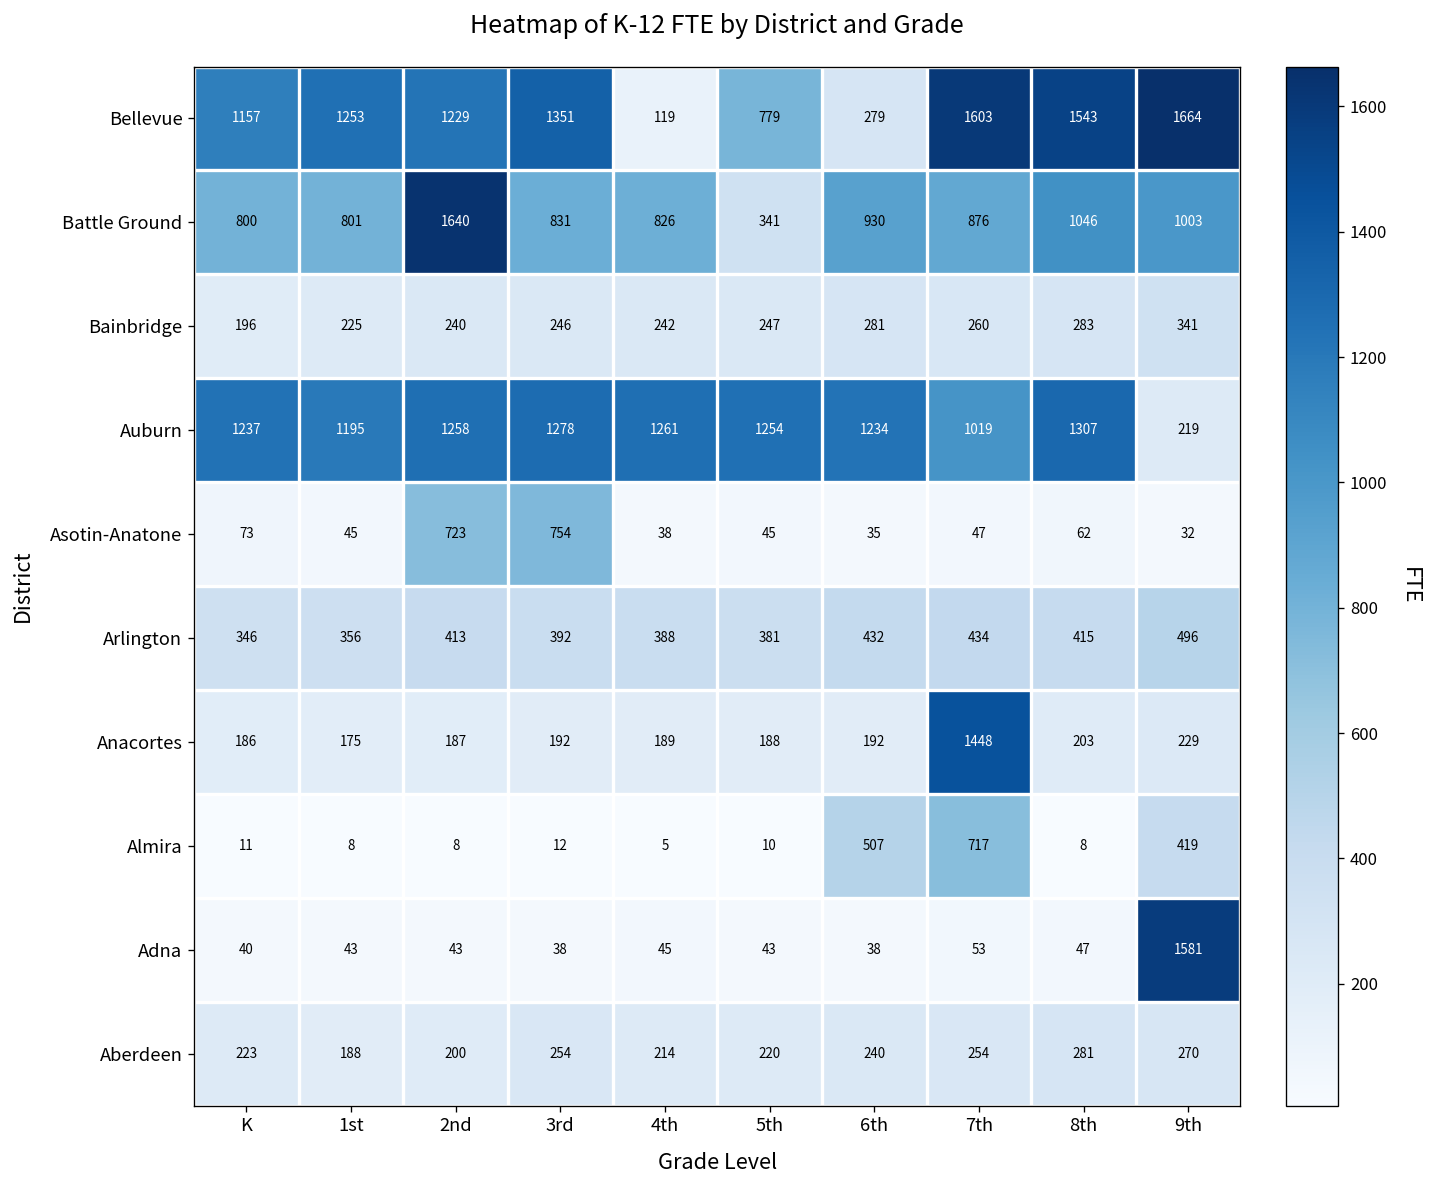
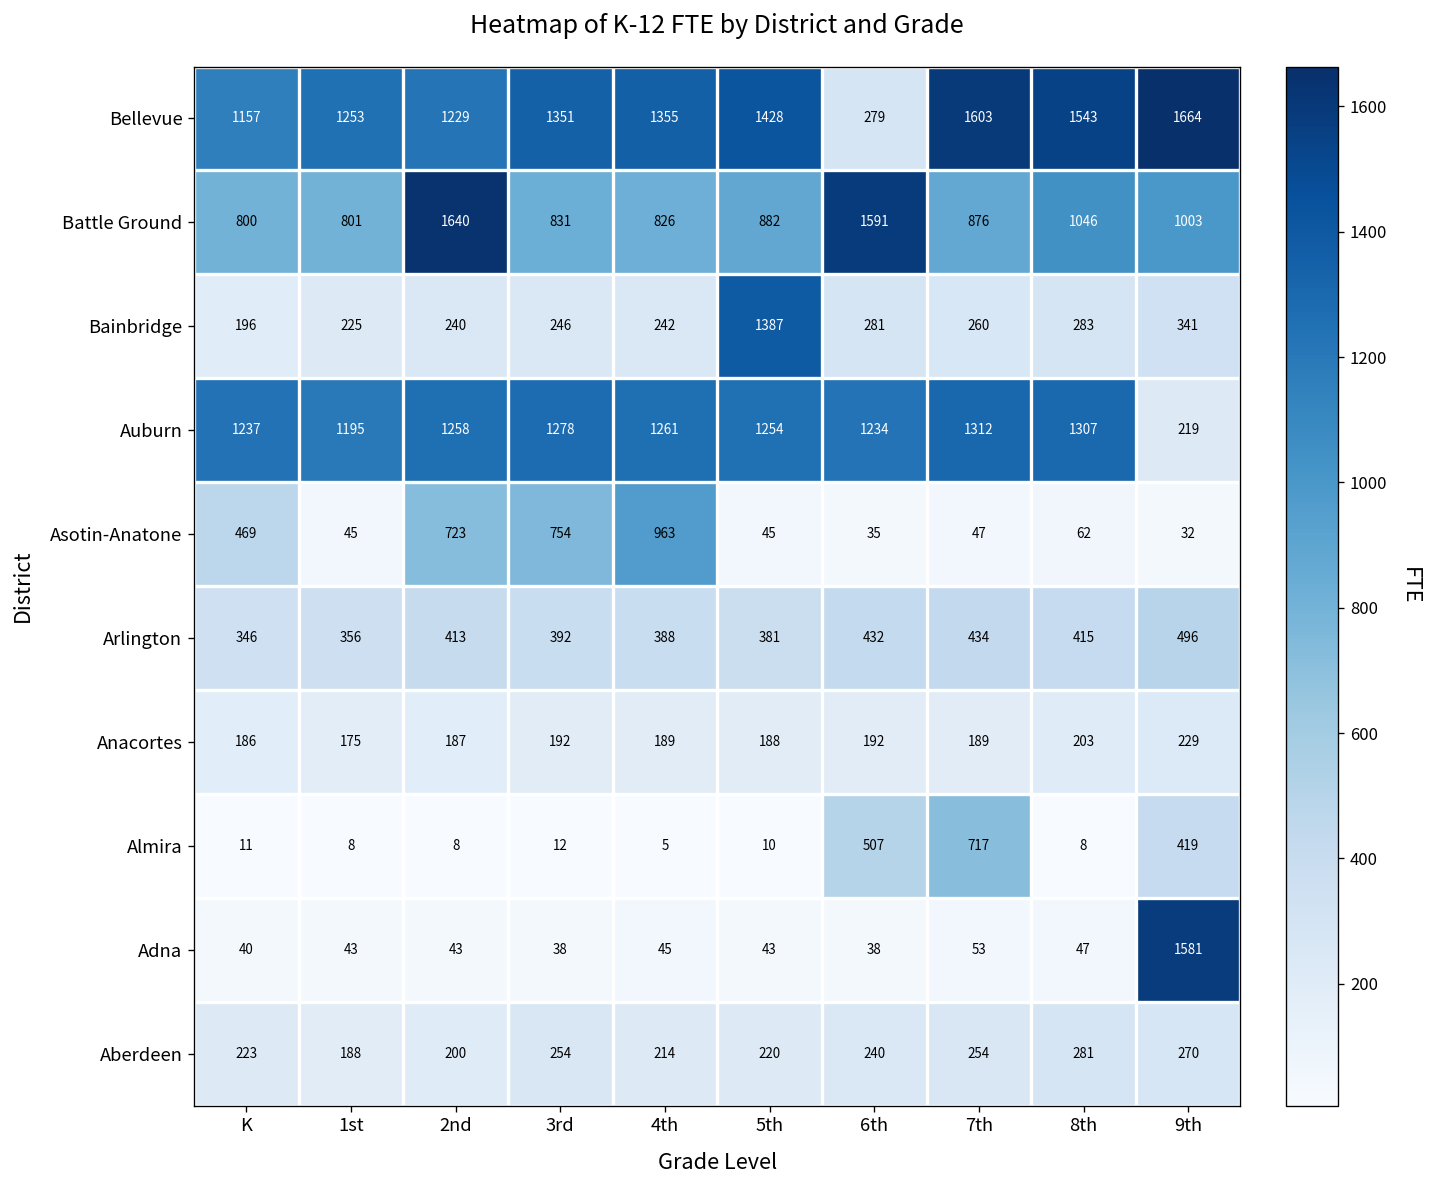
  {
    "Bellevue": {
      "K": 1157,
      "1st": 1253,
      "2nd": 1229,
      "3rd": 1351,
-     "4th": 119,
-     "5th": 779,
+     "4th": 1355,
+     "5th": 1428,
      "6th": 279,
      "7th": 1603,
      "8th": 1543,
      "9th": 1664
    },
    "Battle Ground": {
      "K": 800,
      "1st": 801,
      "2nd": 1640,
      "3rd": 831,
      "4th": 826,
-     "5th": 341,
-     "6th": 930,
+     "5th": 882,
+     "6th": 1591,
      "7th": 876,
      "8th": 1046,
      "9th": 1003
    },
    "Bainbridge": {
      "K": 196,
      "1st": 225,
      "2nd": 240,
      "3rd": 246,
      "4th": 242,
-     "5th": 247,
+     "5th": 1387,
      "6th": 281,
      "7th": 260,
      "8th": 283,
      "9th": 341
    },
    "Auburn": {
      "K": 1237,
      "1st": 1195,
      "2nd": 1258,
      "3rd": 1278,
      "4th": 1261,
      "5th": 1254,
      "6th": 1234,
-     "7th": 1019,
+     "7th": 1312,
      "8th": 1307,
      "9th": 219
    },
    "Asotin-Anatone": {
-     "K": 73,
+     "K": 469,
      "1st": 45,
      "2nd": 723,
      "3rd": 754,
-     "4th": 38,
+     "4th": 963,
      "5th": 45,
      "6th": 35,
      "7th": 47,
      "8th": 62,
      "9th": 32
    },
    "Arlington": {
      "K": 346,
      "1st": 356,
      "2nd": 413,
      "3rd": 392,
      "4th": 388,
      "5th": 381,
      "6th": 432,
      "7th": 434,
      "8th": 415,
      "9th": 496
    },
    "Anacortes": {
      "K": 186,
      "1st": 175,
      "2nd": 187,
      "3rd": 192,
      "4th": 189,
      "5th": 188,
      "6th": 192,
-     "7th": 1448,
+     "7th": 189,
      "8th": 203,
      "9th": 229
    },
    "Almira": {
      "K": 11,
      "1st": 8,
      "2nd": 8,
      "3rd": 12,
      "4th": 5,
      "5th": 10,
      "6th": 507,
      "7th": 717,
      "8th": 8,
      "9th": 419
    },
    "Adna": {
      "K": 40,
      "1st": 43,
      "2nd": 43,
      "3rd": 38,
      "4th": 45,
      "5th": 43,
      "6th": 38,
      "7th": 53,
      "8th": 47,
      "9th": 1581
    },
    "Aberdeen": {
      "K": 223,
      "1st": 188,
      "2nd": 200,
      "3rd": 254,
      "4th": 214,
      "5th": 220,
      "6th": 240,
      "7th": 254,
      "8th": 281,
      "9th": 270
    }
  }
